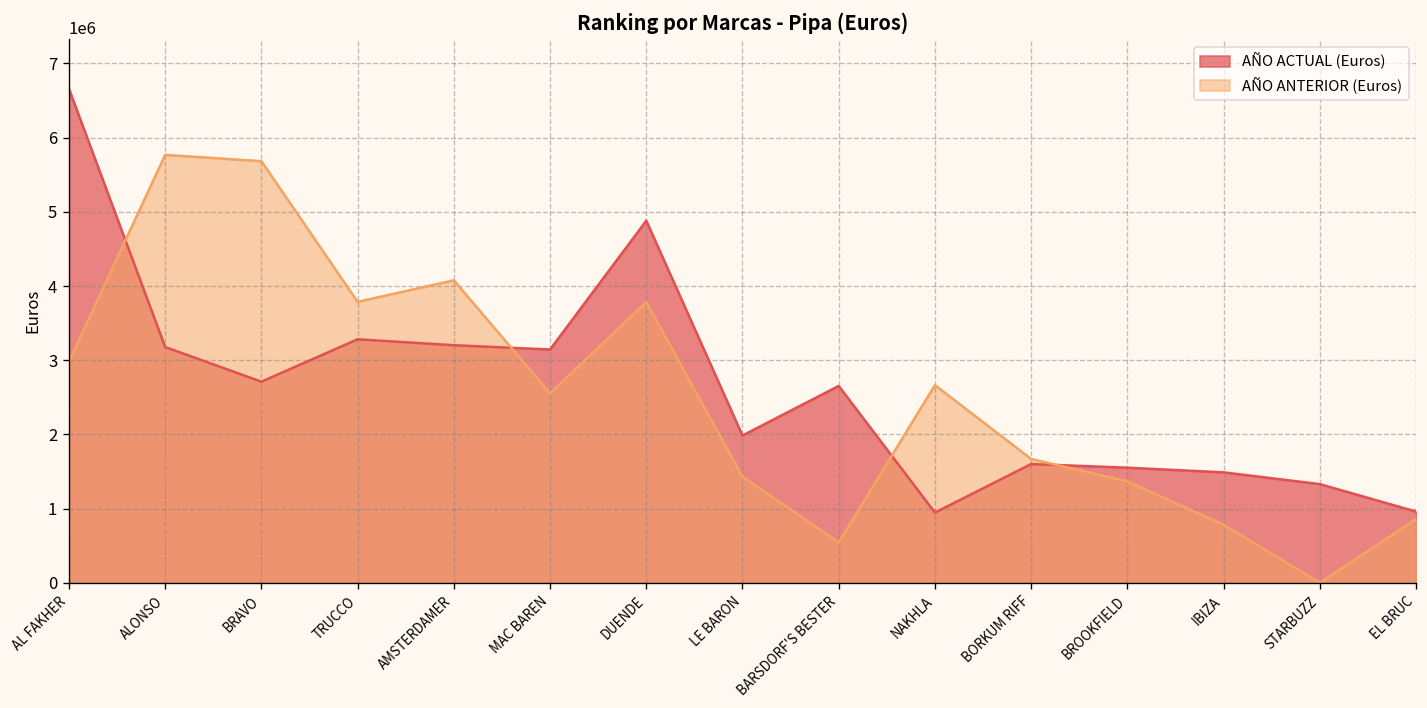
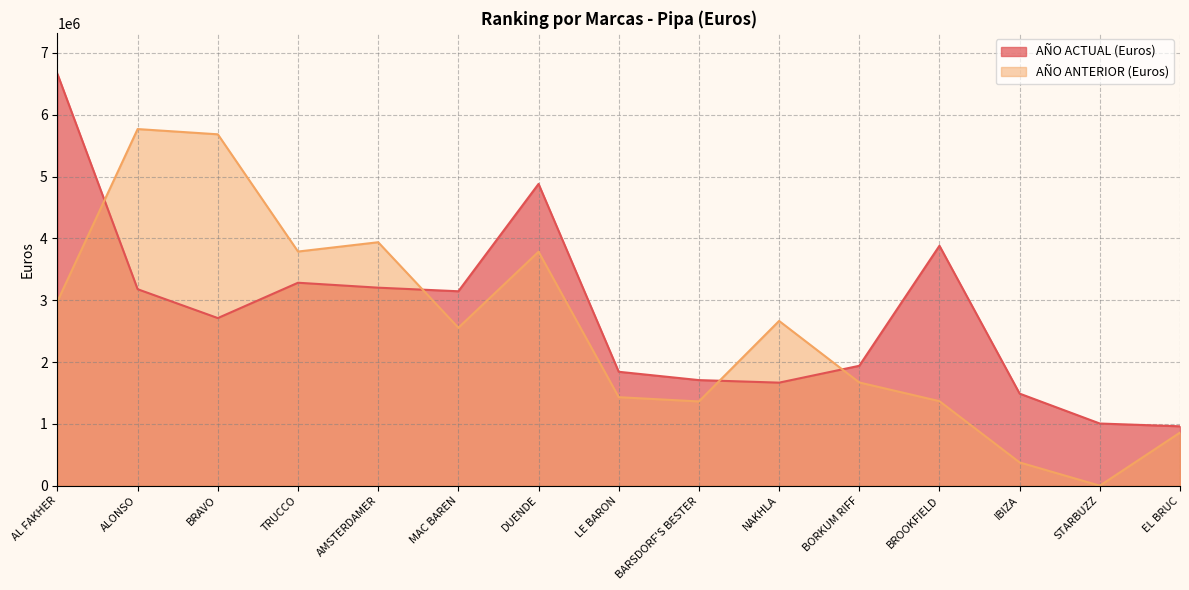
  {
    "AÑO ACTUAL (Euros)": {
      "AL FAKHER": 6700000,
      "ALONSO": 3200000,
      "BRAVO": 2700000,
      "TRUCCO": 3300000,
      "AMSTERDAMER": 3200000,
      "MAC BAREN": 3100000,
      "DUENDE": 4900000,
-     "LE BARON": 2000000,
-     "BARSDORF'S BESTER": 2700000,
-     "NAKHLA": 900000,
-     "BORKUM RIFF": 1600000,
-     "BROOKFIELD": 1600000,
+     "LE BARON": 1800000,
+     "BARSDORF'S BESTER": 1700000,
+     "NAKHLA": 1700000,
+     "BORKUM RIFF": 1900000,
+     "BROOKFIELD": 3900000,
      "IBIZA": 1500000,
-     "STARBUZZ": 1300000,
+     "STARBUZZ": 1000000,
      "EL BRUC": 1000000
    },
    "AÑO ANTERIOR (Euros)": {
      "AL FAKHER": 3000000,
      "ALONSO": 5800000,
      "BRAVO": 5700000,
      "TRUCCO": 3800000,
-     "AMSTERDAMER": 4100000,
+     "AMSTERDAMER": 3900000,
      "MAC BAREN": 2600000,
      "DUENDE": 3800000,
      "LE BARON": 1400000,
-     "BARSDORF'S BESTER": 500000,
+     "BARSDORF'S BESTER": 1400000,
      "NAKHLA": 2700000,
      "BORKUM RIFF": 1700000,
      "BROOKFIELD": 1400000,
-     "IBIZA": 800000,
+     "IBIZA": 400000,
      "STARBUZZ": 0,
      "EL BRUC": 900000
    }
  }
